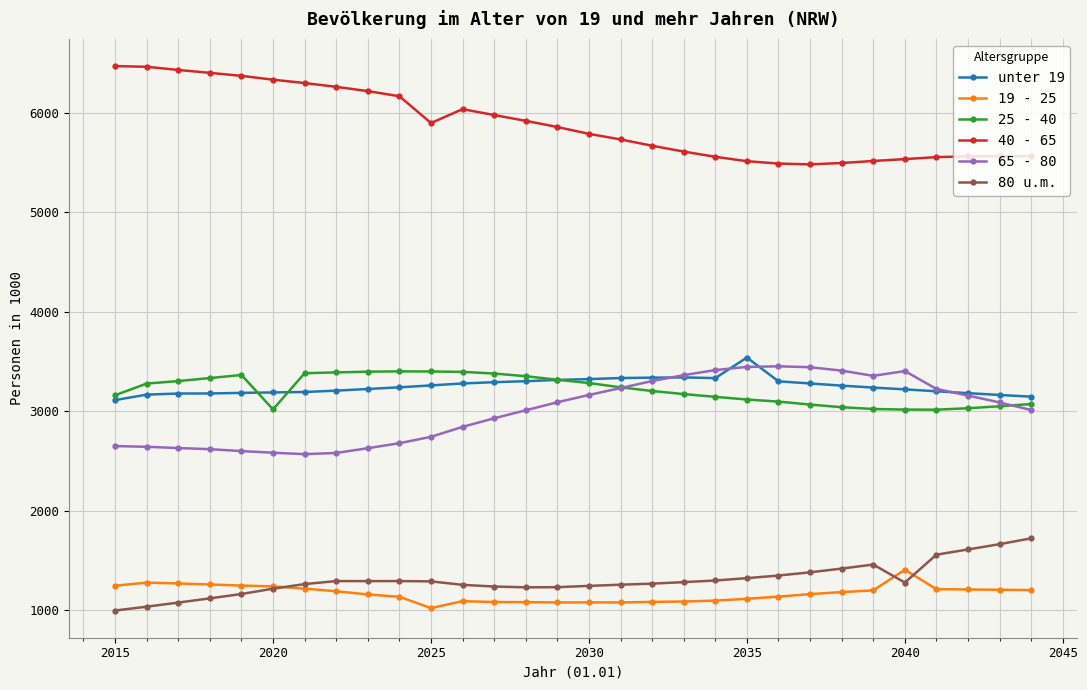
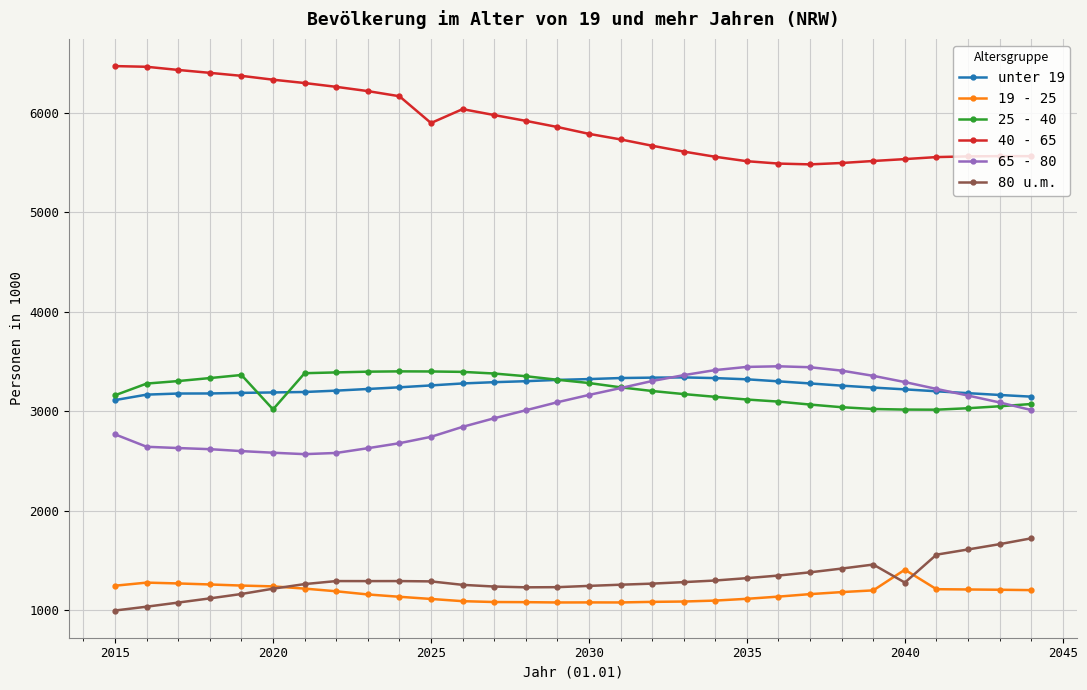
  {
    "unter 19": {
      "2015": 3100,
      "2020": 3200,
      "2025": 3300,
      "2030": 3300,
-     "2035": 3500,
+     "2035": 3300,
      "2040": 3200
    },
    "19 - 25": {
      "2015": 1200,
-     "2025": 1000,
+     "2025": 1100,
      "2030": 1100,
      "2035": 1100,
      "2040": 1400
    },
    "25 - 40": {
      "2015": 3200,
      "2020": 3000,
      "2025": 3400,
      "2030": 3300,
      "2035": 3100,
      "2040": 3000
    },
    "40 - 65": {
      "2015": 6500,
      "2020": 6300,
      "2025": 5900,
      "2030": 5800,
      "2035": 5500,
      "2040": 5500
    },
    "65 - 80": {
-     "2015": 2700,
+     "2015": 2800,
      "2020": 2600,
      "2025": 2700,
      "2030": 3200,
      "2035": 3400,
-     "2040": 3400
+     "2040": 3300
    },
    "80 u.m.": {
      "2015": 1000,
      "2025": 1300,
      "2030": 1200,
      "2035": 1300,
      "2040": 1300
    }
  }
